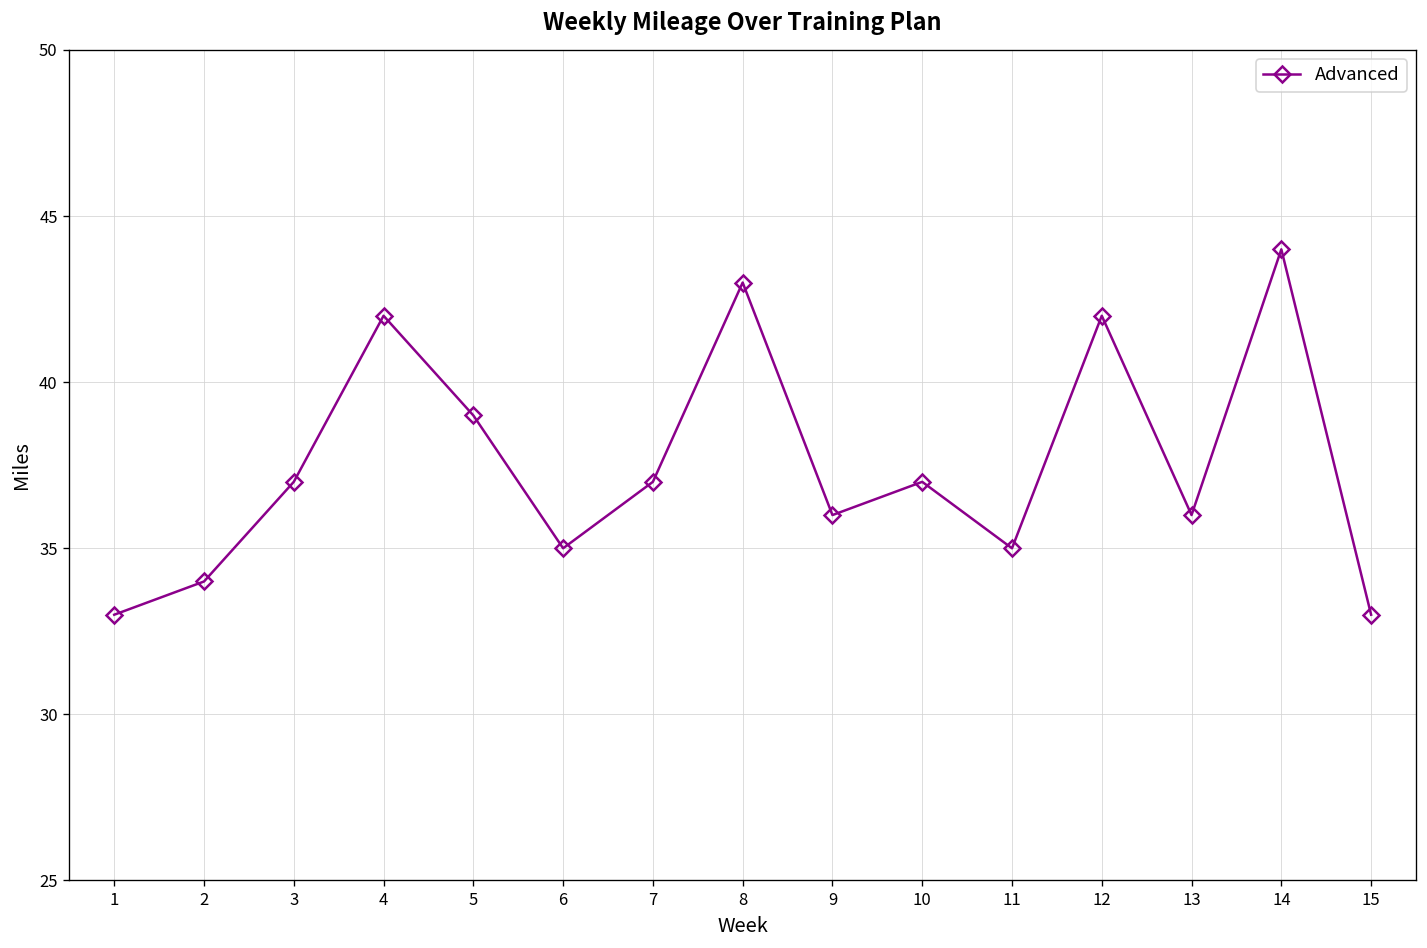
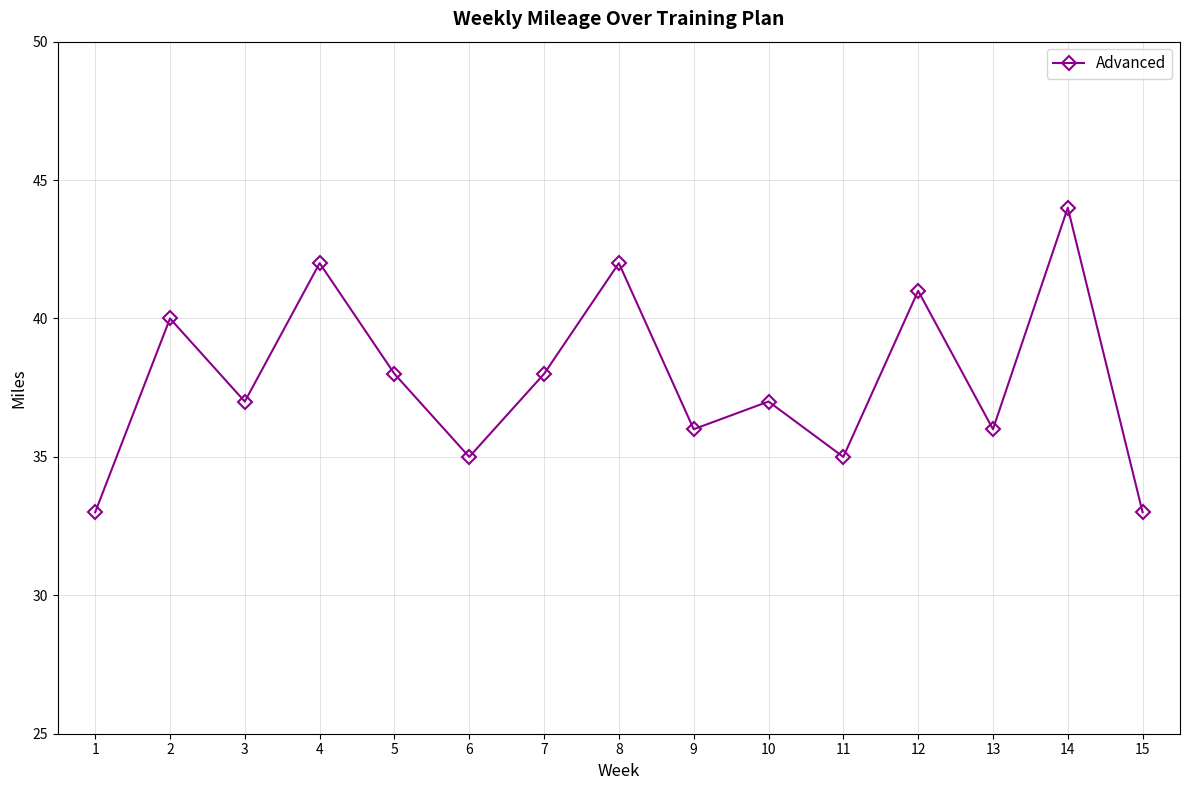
  {
    "1": 33,
-   "2": 34,
+   "2": 40,
    "3": 37,
    "4": 42,
-   "5": 39,
+   "5": 38,
    "6": 35,
-   "7": 37,
-   "8": 43,
+   "7": 38,
+   "8": 42,
    "9": 36,
    "10": 37,
    "11": 35,
-   "12": 42,
+   "12": 41,
    "13": 36,
    "14": 44,
    "15": 33
  }
